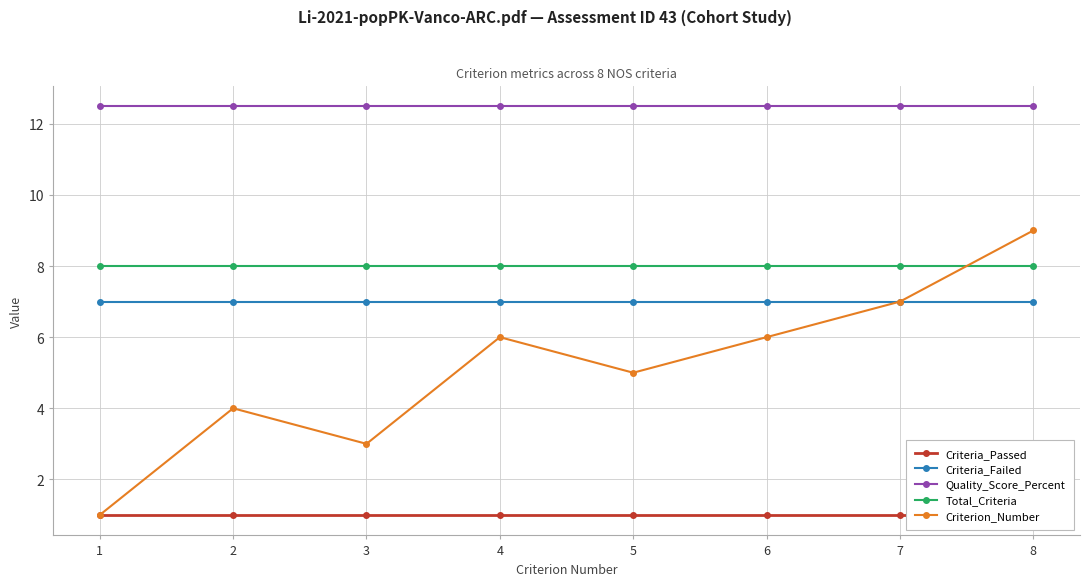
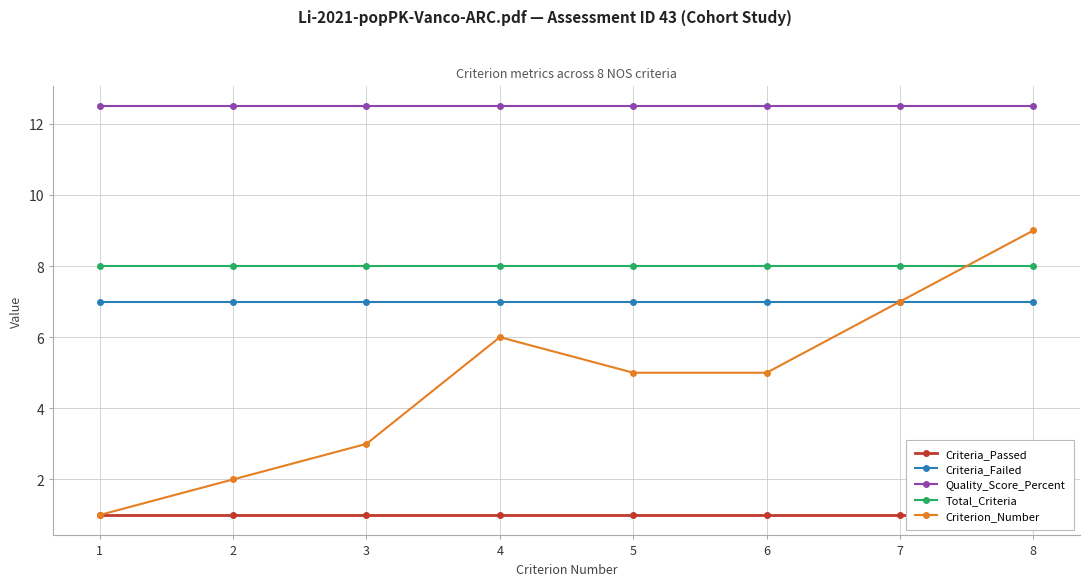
  {
    "Criteria_Passed": {
      "2": 1,
      "3": 1,
      "4": 1,
      "5": 1,
      "6": 1,
      "7": 1
    },
    "Criteria_Failed": {
      "1": 7,
      "2": 7,
      "3": 7,
      "4": 7,
      "5": 7,
      "6": 7,
      "8": 7
    },
    "Quality_Score_Percent": {
      "1": 12.5,
      "2": 12.5,
      "3": 12.5,
      "4": 12.5,
      "5": 12.5,
      "6": 12.5,
      "7": 12.5,
      "8": 12.5
    },
    "Total_Criteria": {
      "1": 8,
      "2": 8,
      "3": 8,
      "4": 8,
      "5": 8,
      "6": 8,
      "7": 8,
      "8": 8
    },
    "Criterion_Number": {
-     "2": 4,
+     "2": 2,
      "3": 3,
      "4": 6,
      "5": 5,
-     "6": 6,
+     "6": 5,
      "8": 9
    }
  }
